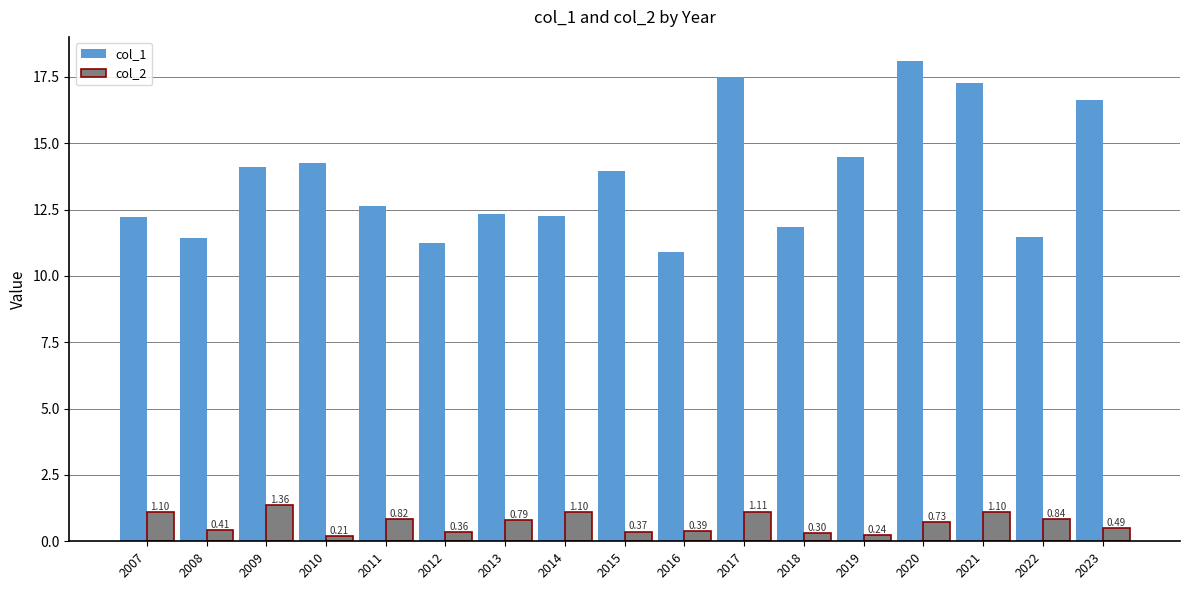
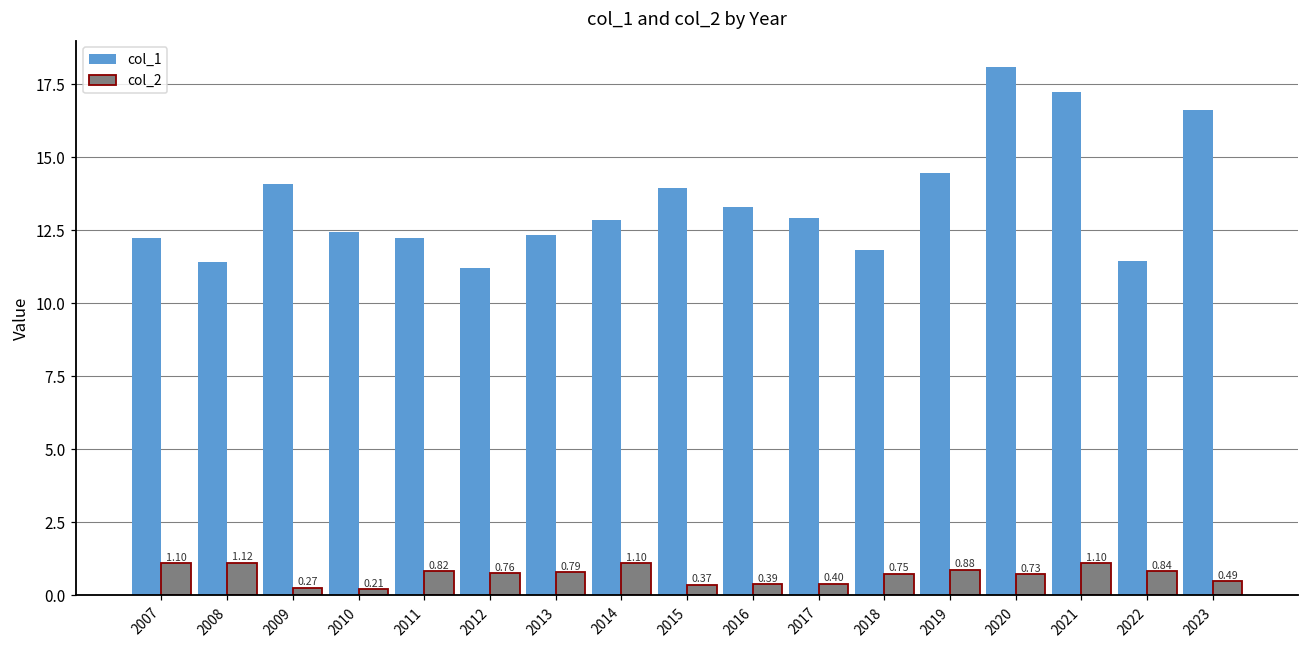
  {
    "col_1": {
      "2007": 12.2,
      "2008": 11.4,
      "2009": 14.1,
-     "2010": 14.2,
-     "2011": 12.6,
+     "2010": 12.4,
+     "2011": 12.2,
      "2012": 11.2,
      "2013": 12.3,
-     "2014": 12.2,
+     "2014": 12.9,
      "2015": 13.9,
-     "2016": 10.9,
-     "2017": 17.5,
+     "2016": 13.3,
+     "2017": 12.9,
      "2018": 11.8,
      "2019": 14.5,
      "2020": 18.1,
      "2021": 17.3,
      "2022": 11.5,
      "2023": 16.6
    },
    "col_2": {
      "2007": 1.10,
-     "2008": 0.41,
-     "2009": 1.36,
+     "2008": 1.12,
+     "2009": 0.27,
      "2010": 0.21,
      "2011": 0.82,
-     "2012": 0.36,
+     "2012": 0.76,
      "2013": 0.79,
      "2014": 1.10,
      "2015": 0.37,
      "2016": 0.39,
-     "2017": 1.11,
-     "2018": 0.30,
-     "2019": 0.24,
+     "2017": 0.40,
+     "2018": 0.75,
+     "2019": 0.88,
      "2020": 0.73,
      "2021": 1.10,
      "2022": 0.84,
      "2023": 0.49
    }
  }
